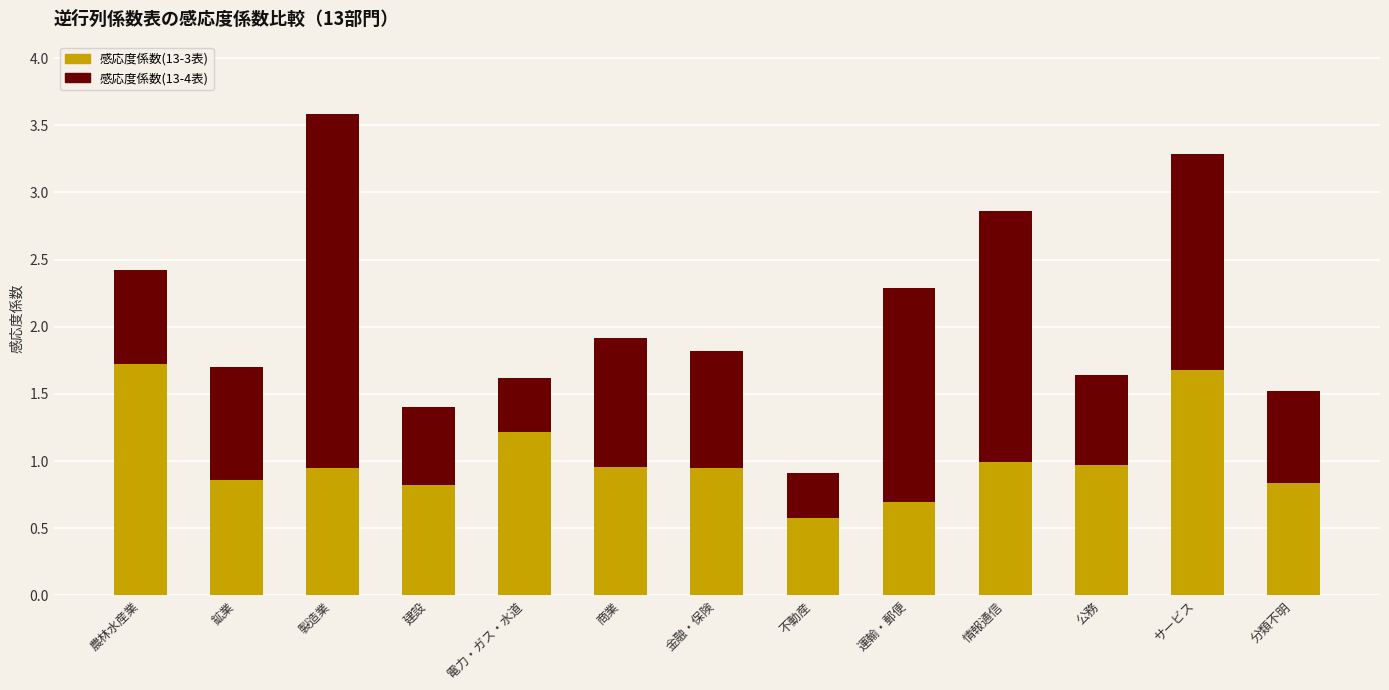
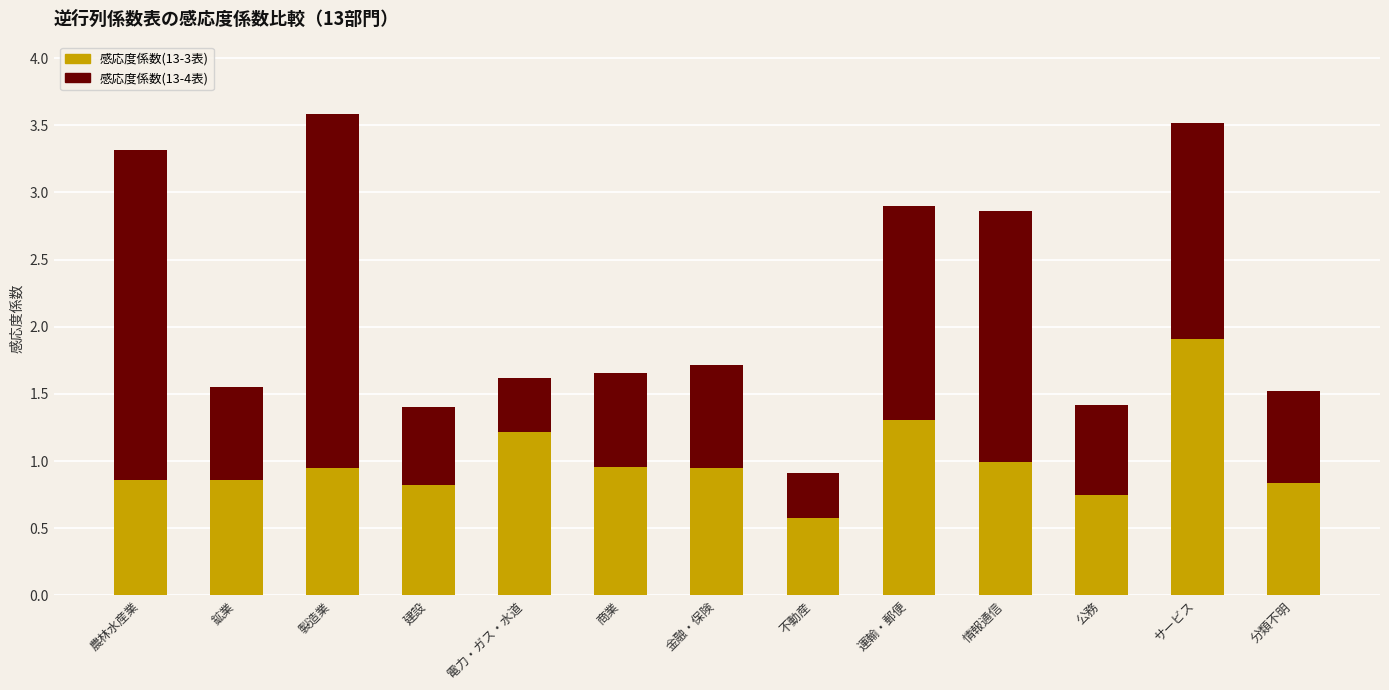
  {
    "感応度係数(13-3表)": {
-     "農林水産業": 1.72,
+     "農林水産業": 0.86,
      "鉱業": 0.86,
      "製造業": 0.95,
      "建設": 0.82,
      "電力・ガス・水道": 1.21,
      "商業": 0.95,
      "金融・保険": 0.95,
      "不動産": 0.58,
-     "運輸・郵便": 0.69,
+     "運輸・郵便": 1.31,
      "情報通信": 0.99,
-     "公務": 0.97,
-     "サービス": 1.68,
+     "公務": 0.75,
+     "サービス": 1.91,
      "分類不明": 0.84
    },
    "感応度係数(13-4表)": {
-     "農林水産業": 0.70,
-     "鉱業": 0.84,
+     "農林水産業": 2.46,
+     "鉱業": 0.69,
      "製造業": 2.64,
      "建設": 0.58,
      "電力・ガス・水道": 0.41,
-     "商業": 0.96,
-     "金融・保険": 0.87,
+     "商業": 0.70,
+     "金融・保険": 0.77,
      "不動産": 0.34,
      "運輸・郵便": 1.59,
      "情報通信": 1.87,
      "公務": 0.68,
      "サービス": 1.61,
      "分類不明": 0.69
    }
  }
